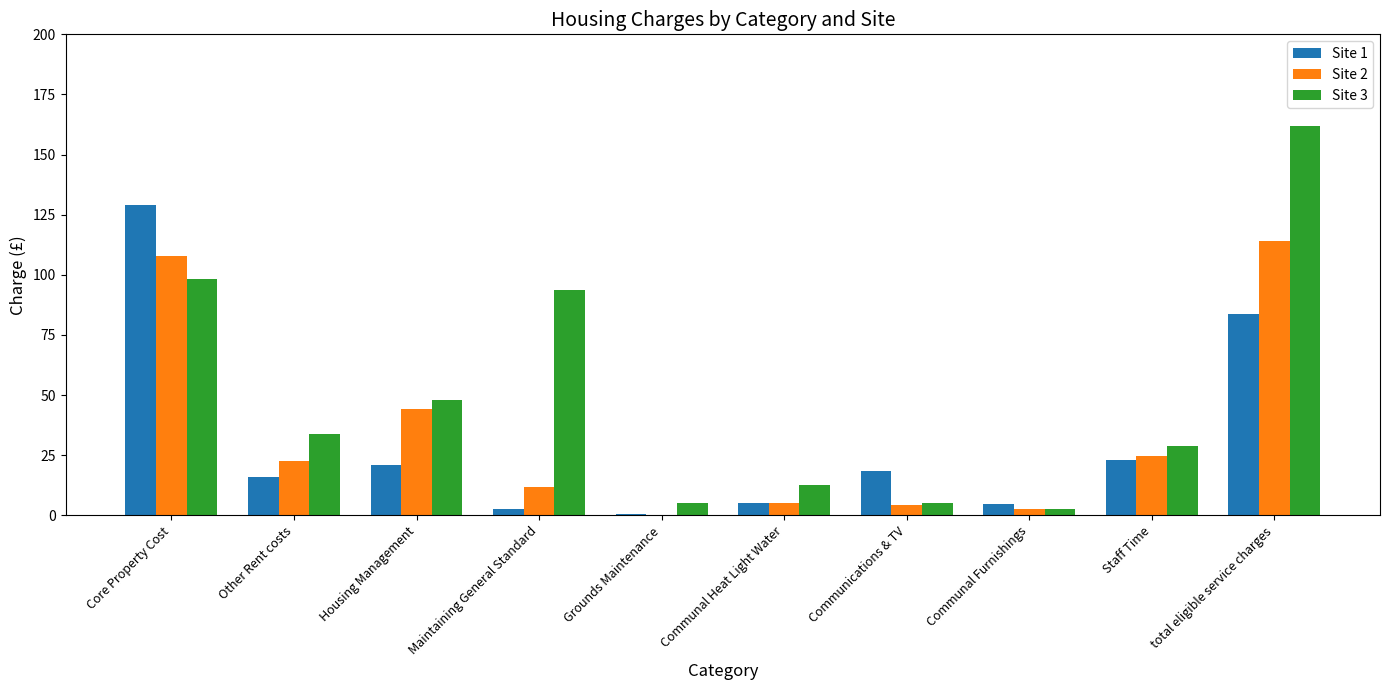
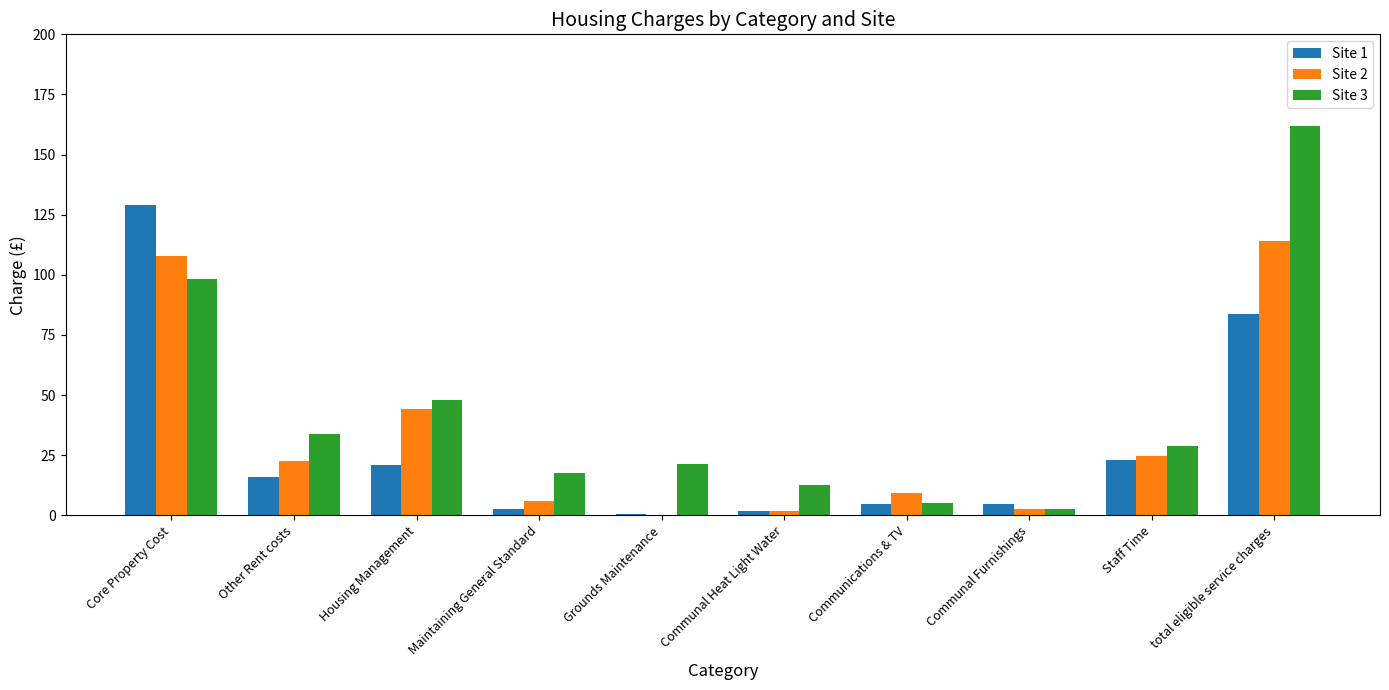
  {
    "Site 1": {
      "Core Property Cost": 129,
      "Other Rent costs": 16,
      "Housing Management": 21,
      "Maintaining General Standard": 3,
-     "Communal Heat Light Water": 5,
-     "Communications & TV": 18,
+     "Communal Heat Light Water": 2,
+     "Communications & TV": 5,
      "Communal Furnishings": 5,
      "Staff Time": 23,
      "total eligible service charges": 84
    },
    "Site 2": {
      "Core Property Cost": 108,
      "Other Rent costs": 23,
      "Housing Management": 44,
-     "Maintaining General Standard": 12,
-     "Communal Heat Light Water": 5,
-     "Communications & TV": 4,
+     "Maintaining General Standard": 6,
+     "Communal Heat Light Water": 2,
+     "Communications & TV": 9,
      "Communal Furnishings": 3,
      "Staff Time": 25,
      "total eligible service charges": 114
    },
    "Site 3": {
      "Core Property Cost": 98,
      "Other Rent costs": 34,
      "Housing Management": 48,
-     "Maintaining General Standard": 94,
-     "Grounds Maintenance": 5,
+     "Maintaining General Standard": 18,
+     "Grounds Maintenance": 21,
      "Communal Heat Light Water": 13,
      "Communications & TV": 5,
      "Communal Furnishings": 2,
      "Staff Time": 29,
      "total eligible service charges": 162
    }
  }
